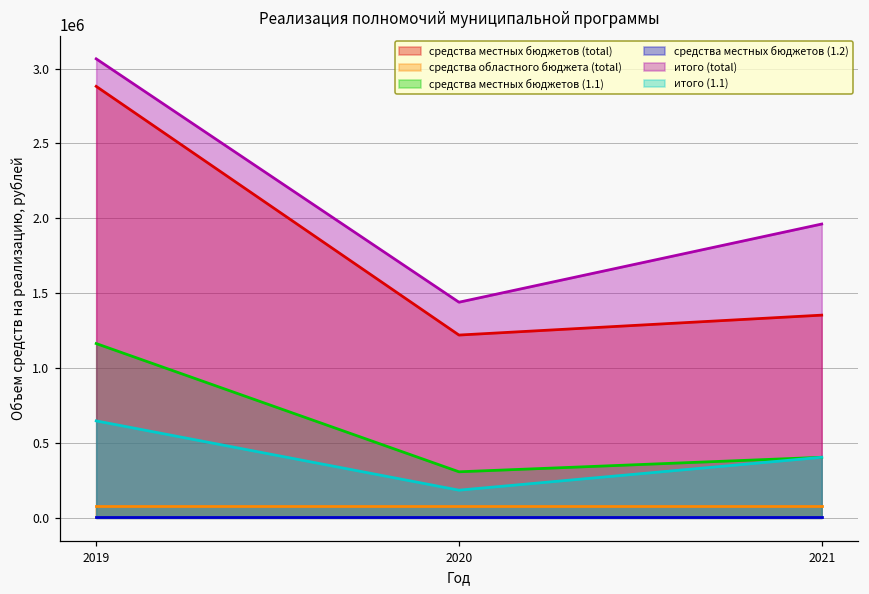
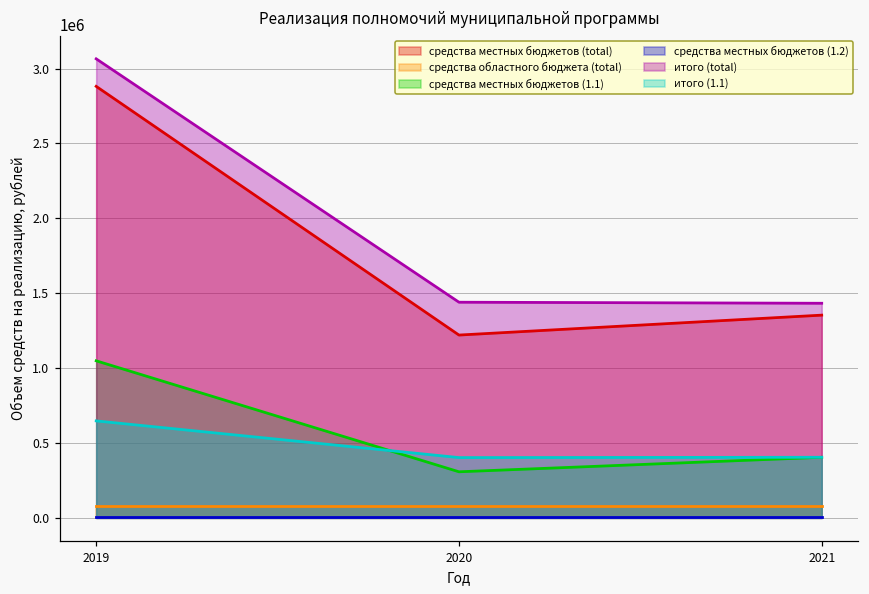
  {
    "средства местных бюджетов (total)": {
      "2019": 2880000,
      "2020": 1220000,
      "2021": 1350000
    },
    "средства областного бюджета (total)": {
      "2019": 80000,
      "2020": 80000,
      "2021": 80000
    },
    "средства местных бюджетов (1.1)": {
-     "2019": 1160000,
+     "2019": 1050000,
      "2020": 310000
    },
    "средства местных бюджетов (1.2)": {
      "2019": 10000,
      "2020": 10000,
      "2021": 10000
    },
    "итого (total)": {
      "2019": 3070000,
      "2020": 1440000,
-     "2021": 1960000
+     "2021": 1430000
    },
    "итого (1.1)": {
      "2019": 650000,
-     "2020": 190000
+     "2020": 400000
    }
  }
